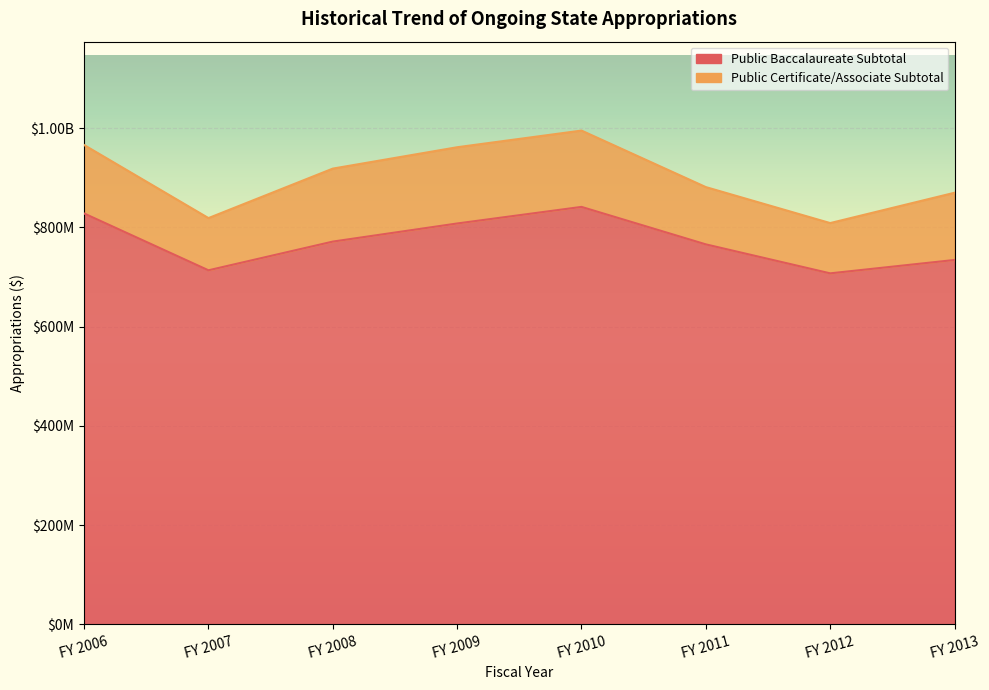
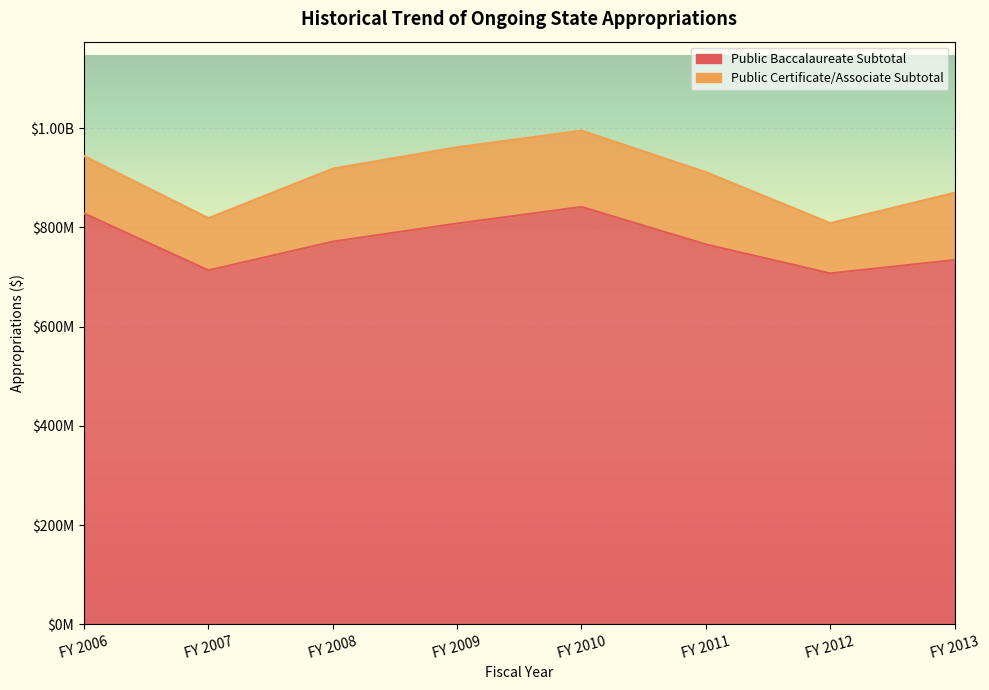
  {
    "Public Baccalaureate Subtotal": {
      "FY 2006": "$830000000",
      "FY 2007": "$710000000",
      "FY 2008": "$770000000",
      "FY 2009": "$810000000",
      "FY 2010": "$840000000",
      "FY 2011": "$770000000",
      "FY 2012": "$710000000",
      "FY 2013": "$730000000"
    },
    "Public Certificate/Associate Subtotal": {
-     "FY 2006": "$140000000",
+     "FY 2006": "$120000000",
      "FY 2007": "$110000000",
      "FY 2008": "$150000000",
      "FY 2009": "$150000000",
      "FY 2010": "$150000000",
-     "FY 2011": "$120000000",
+     "FY 2011": "$150000000",
      "FY 2012": "$100000000",
      "FY 2013": "$140000000"
    }
  }
